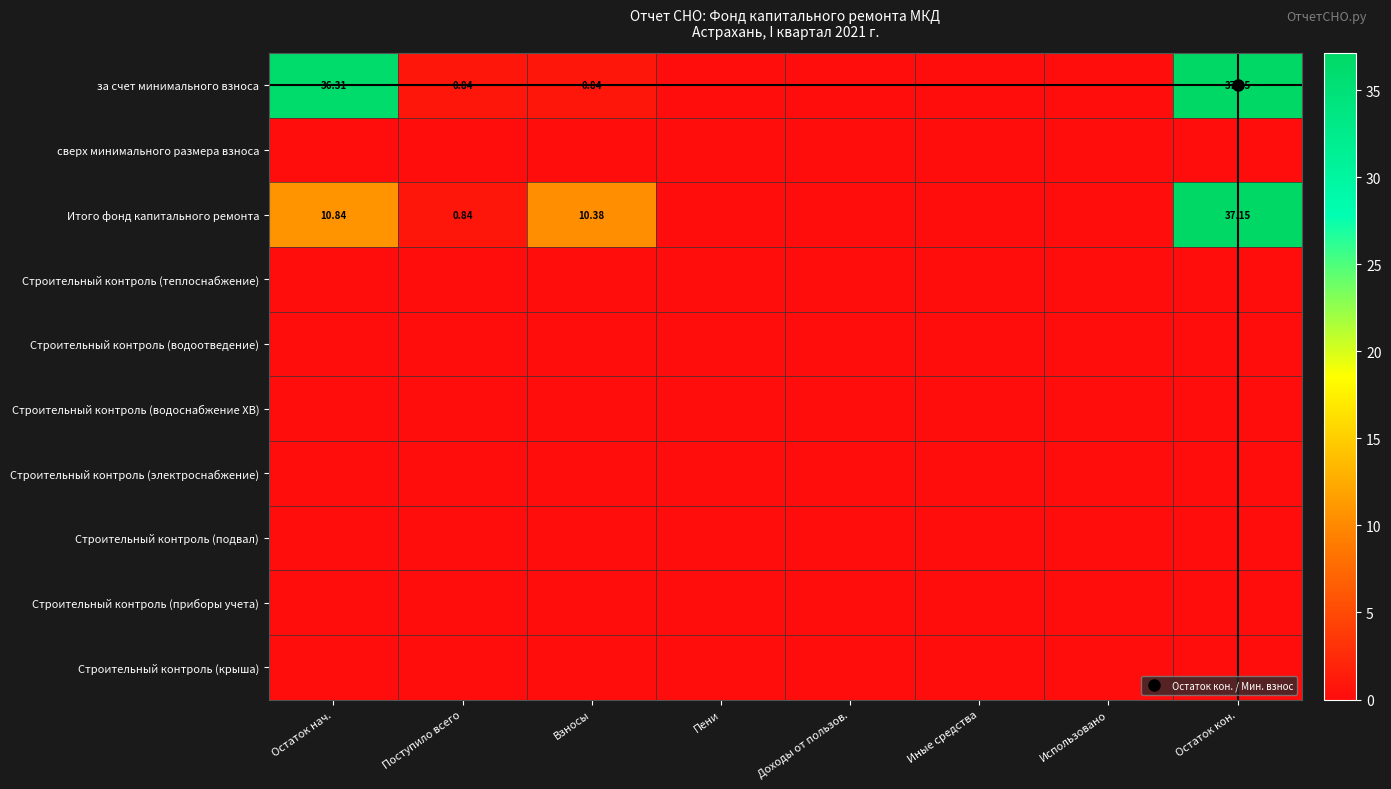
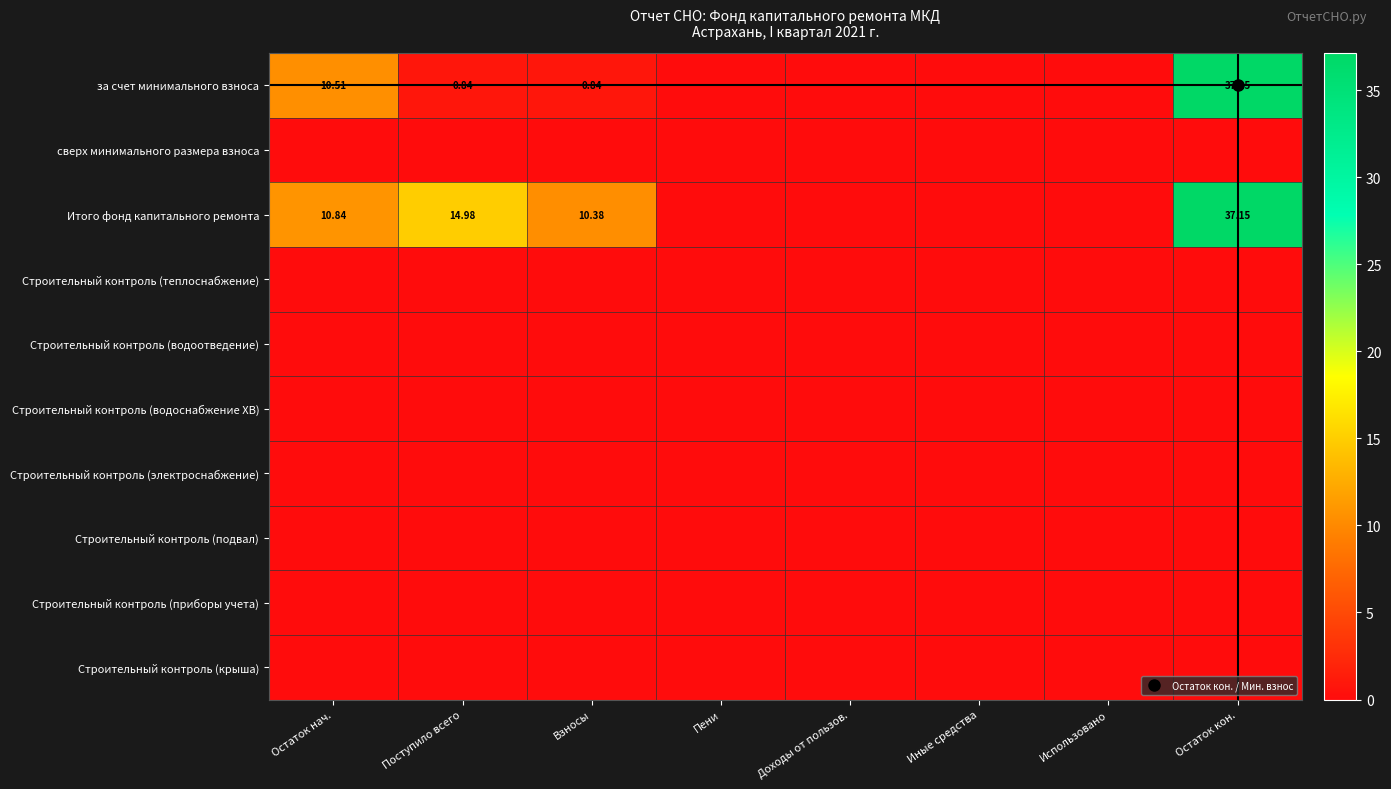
  {
    "за счет минимального взноса": {
-     "Остаток нач.": 36.31,
+     "Остаток нач.": 10.51,
      "Поступило всего": 0.84,
      "Взносы": 0.84
    },
    "Итого фонд капитального ремонта": {
      "Остаток нач.": 10.84,
-     "Поступило всего": 0.84,
+     "Поступило всего": 14.98,
      "Взносы": 10.38,
      "Остаток кон.": 37.15
    }
  }
